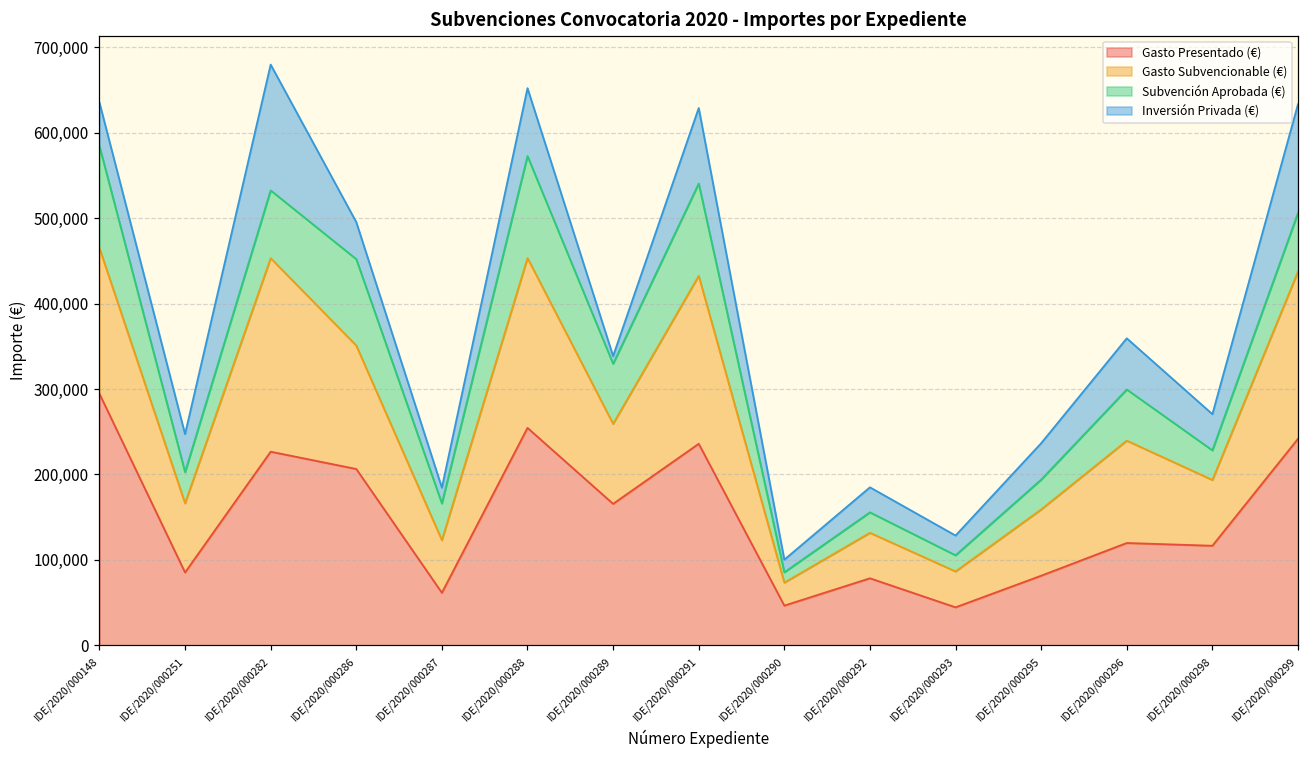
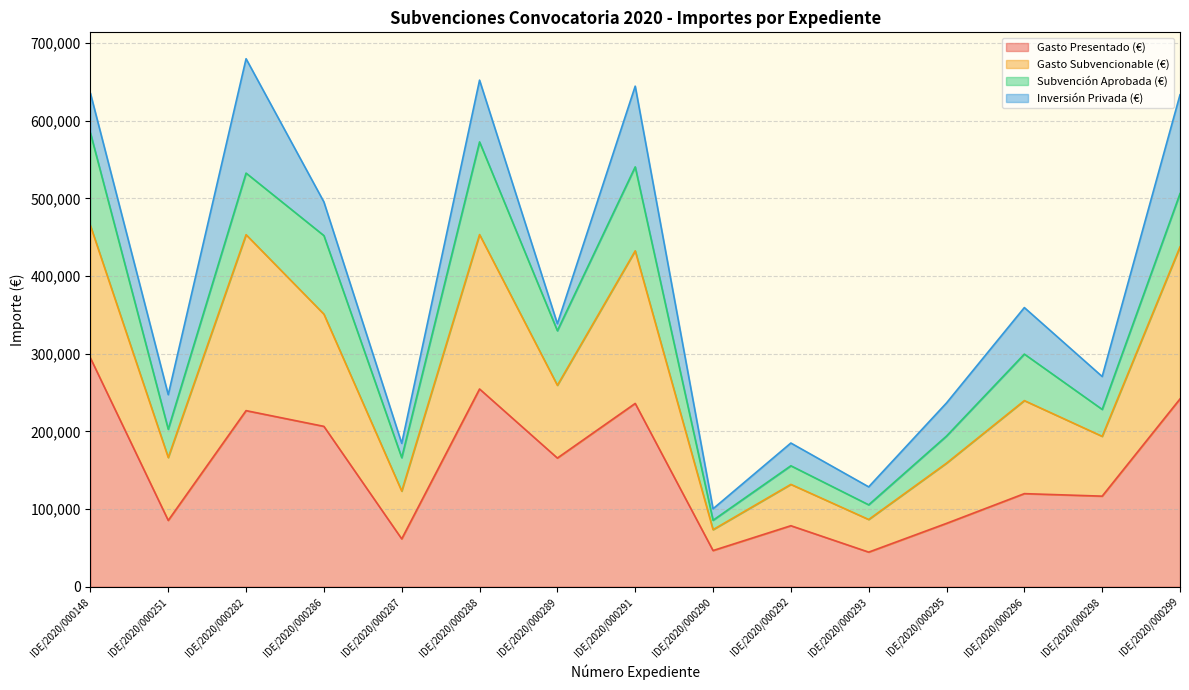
  {
    "Gasto Presentado (€)": {
      "IDE/2020/000148": "290,000",
      "IDE/2020/000251": "90,000",
      "IDE/2020/000282": "230,000",
      "IDE/2020/000286": "210,000",
      "IDE/2020/000287": "60,000",
      "IDE/2020/000288": "250,000",
      "IDE/2020/000289": "170,000",
      "IDE/2020/000291": "240,000",
      "IDE/2020/000290": "50,000",
      "IDE/2020/000292": "80,000",
      "IDE/2020/000293": "40,000",
      "IDE/2020/000295": "80,000",
      "IDE/2020/000296": "120,000",
      "IDE/2020/000298": "120,000",
      "IDE/2020/000299": "240,000"
    },
    "Gasto Subvencionable (€)": {
      "IDE/2020/000148": "170,000",
      "IDE/2020/000251": "80,000",
      "IDE/2020/000282": "230,000",
      "IDE/2020/000286": "140,000",
      "IDE/2020/000287": "60,000",
      "IDE/2020/000288": "200,000",
      "IDE/2020/000289": "90,000",
      "IDE/2020/000291": "200,000",
      "IDE/2020/000290": "30,000",
      "IDE/2020/000292": "50,000",
      "IDE/2020/000293": "40,000",
      "IDE/2020/000295": "80,000",
      "IDE/2020/000296": "120,000",
      "IDE/2020/000298": "80,000",
      "IDE/2020/000299": "200,000"
    },
    "Subvención Aprobada (€)": {
      "IDE/2020/000148": "120,000",
      "IDE/2020/000251": "40,000",
      "IDE/2020/000282": "80,000",
      "IDE/2020/000286": "100,000",
      "IDE/2020/000287": "40,000",
      "IDE/2020/000288": "120,000",
      "IDE/2020/000289": "70,000",
      "IDE/2020/000291": "110,000",
      "IDE/2020/000290": "10,000",
      "IDE/2020/000292": "20,000",
      "IDE/2020/000293": "20,000",
      "IDE/2020/000295": "30,000",
      "IDE/2020/000296": "60,000",
      "IDE/2020/000298": "30,000",
      "IDE/2020/000299": "70,000"
    },
    "Inversión Privada (€)": {
      "IDE/2020/000148": "50,000",
      "IDE/2020/000251": "40,000",
      "IDE/2020/000282": "150,000",
      "IDE/2020/000286": "40,000",
      "IDE/2020/000287": "20,000",
      "IDE/2020/000288": "80,000",
      "IDE/2020/000289": "10,000",
-     "IDE/2020/000291": "90,000",
+     "IDE/2020/000291": "100,000",
      "IDE/2020/000290": "10,000",
      "IDE/2020/000292": "30,000",
      "IDE/2020/000293": "20,000",
      "IDE/2020/000295": "40,000",
      "IDE/2020/000296": "60,000",
      "IDE/2020/000298": "40,000",
      "IDE/2020/000299": "130,000"
    }
  }
